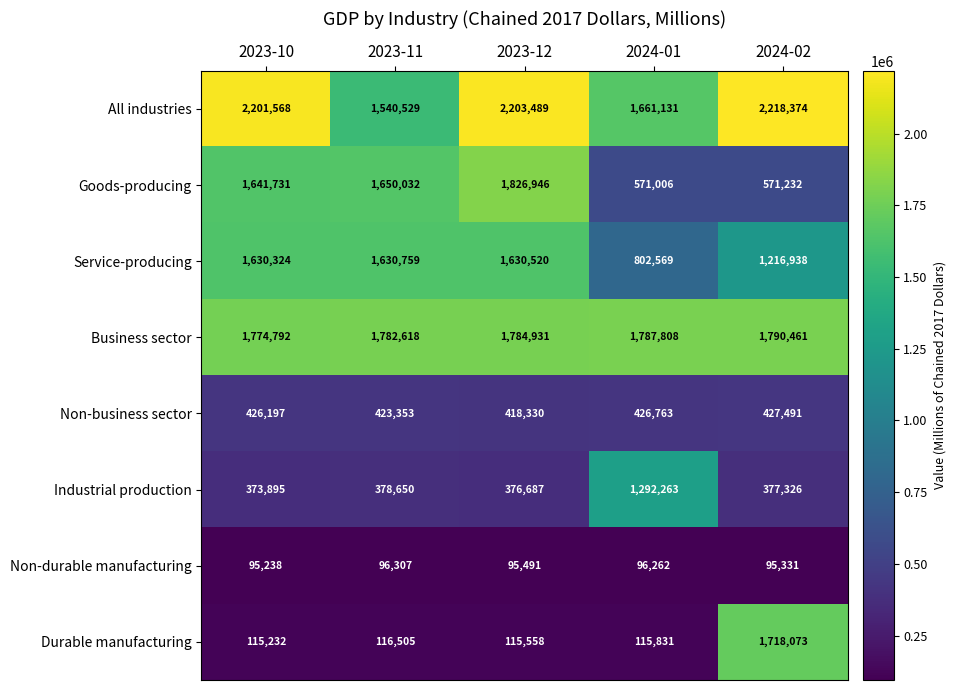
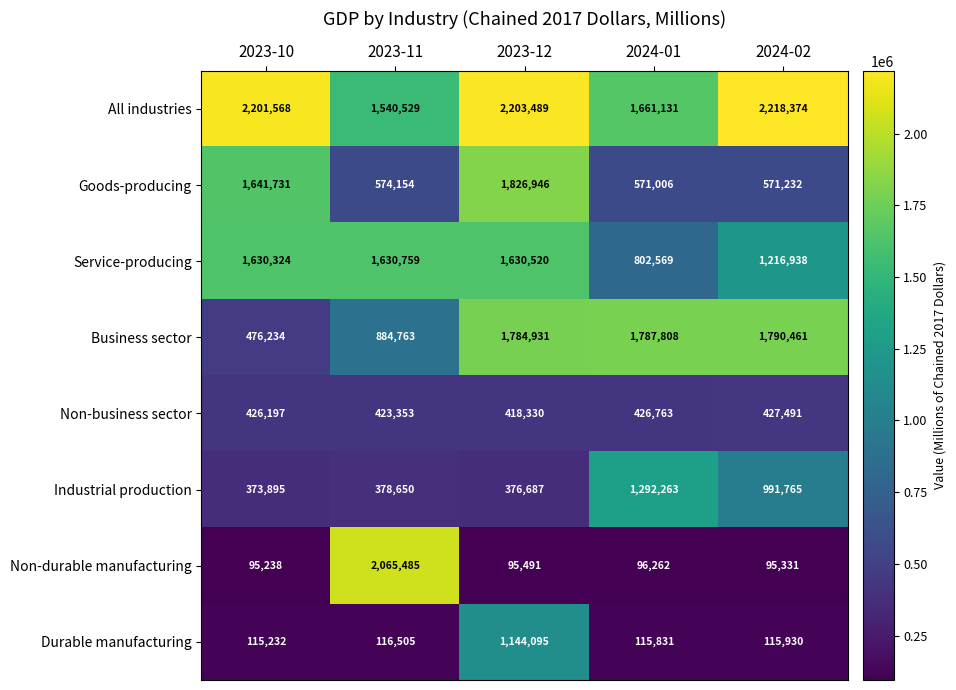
  {
    "All industries": {
      "2023-10": "2,201,568",
      "2023-11": "1,540,529",
      "2023-12": "2,203,489",
      "2024-01": "1,661,131",
      "2024-02": "2,218,374"
    },
    "Goods-producing": {
      "2023-10": "1,641,731",
-     "2023-11": "1,650,032",
+     "2023-11": "574,154",
      "2023-12": "1,826,946",
      "2024-01": "571,006",
      "2024-02": "571,232"
    },
    "Service-producing": {
      "2023-10": "1,630,324",
      "2023-11": "1,630,759",
      "2023-12": "1,630,520",
      "2024-01": "802,569",
      "2024-02": "1,216,938"
    },
    "Business sector": {
-     "2023-10": "1,774,792",
-     "2023-11": "1,782,618",
+     "2023-10": "476,234",
+     "2023-11": "884,763",
      "2023-12": "1,784,931",
      "2024-01": "1,787,808",
      "2024-02": "1,790,461"
    },
    "Non-business sector": {
      "2023-10": "426,197",
      "2023-11": "423,353",
      "2023-12": "418,330",
      "2024-01": "426,763",
      "2024-02": "427,491"
    },
    "Industrial production": {
      "2023-10": "373,895",
      "2023-11": "378,650",
      "2023-12": "376,687",
      "2024-01": "1,292,263",
-     "2024-02": "377,326"
+     "2024-02": "991,765"
    },
    "Non-durable manufacturing": {
      "2023-10": "95,238",
-     "2023-11": "96,307",
+     "2023-11": "2,065,485",
      "2023-12": "95,491",
      "2024-01": "96,262",
      "2024-02": "95,331"
    },
    "Durable manufacturing": {
      "2023-10": "115,232",
      "2023-11": "116,505",
-     "2023-12": "115,558",
+     "2023-12": "1,144,095",
      "2024-01": "115,831",
-     "2024-02": "1,718,073"
+     "2024-02": "115,930"
    }
  }
